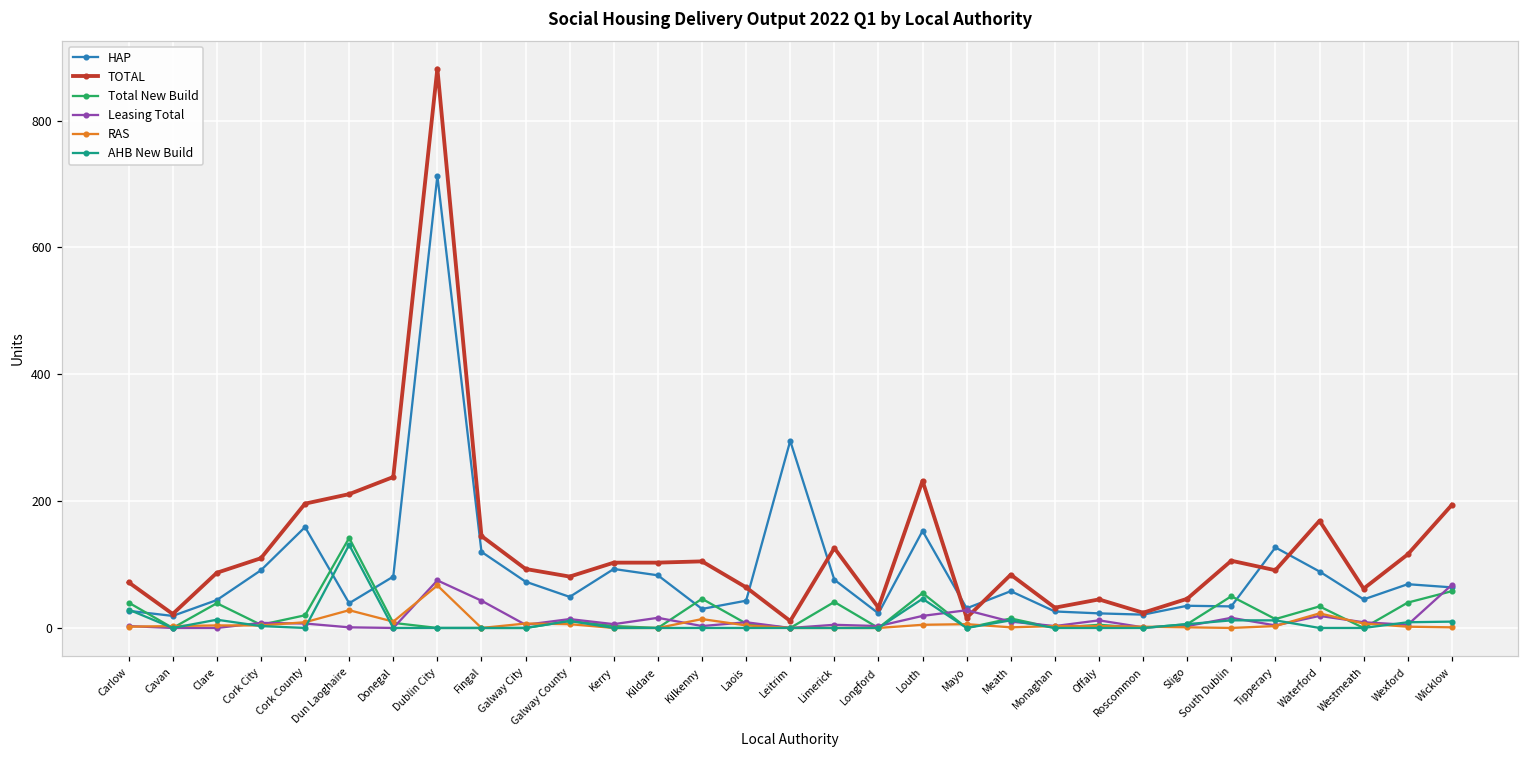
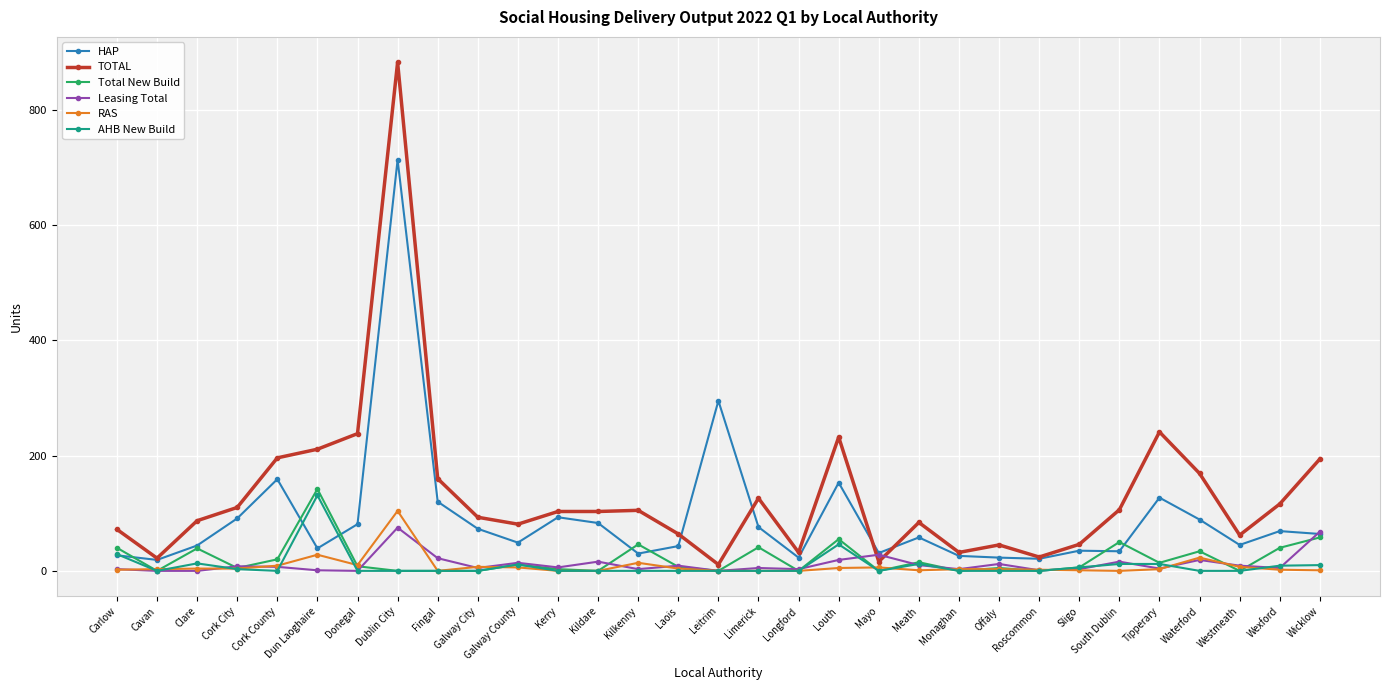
  {
    "HAP": {
      "Clare": 40,
      "Cork City": 90,
      "Cork County": 160,
      "Dun Laoghaire": 40,
      "Donegal": 80,
      "Dublin City": 710,
      "Fingal": 120,
      "Galway City": 70,
      "Galway County": 50,
      "Kerry": 90,
      "Kildare": 80,
      "Kilkenny": 30,
      "Laois": 40,
      "Leitrim": 300,
      "Limerick": 80,
      "Longford": 20,
      "Louth": 150,
      "Meath": 60,
      "Monaghan": 30,
      "Offaly": 20,
      "Sligo": 40,
      "South Dublin": 30,
      "Tipperary": 130,
      "Waterford": 90,
      "Westmeath": 50,
      "Wexford": 70
    },
    "TOTAL": {
      "Carlow": 70,
      "Clare": 90,
      "Cork City": 110,
      "Cork County": 200,
      "Dun Laoghaire": 210,
      "Donegal": 240,
      "Dublin City": 880,
-     "Fingal": 150,
+     "Fingal": 160,
      "Galway City": 90,
      "Galway County": 80,
      "Kerry": 100,
      "Kildare": 100,
      "Kilkenny": 110,
      "Laois": 60,
      "Leitrim": 10,
      "Limerick": 130,
      "Longford": 30,
      "Louth": 230,
      "Mayo": 20,
      "Meath": 80,
      "Monaghan": 30,
      "Offaly": 50,
      "Sligo": 50,
      "South Dublin": 110,
-     "Tipperary": 90,
+     "Tipperary": 240,
      "Waterford": 170,
      "Westmeath": 60,
      "Wexford": 120,
      "Wicklow": 190
    },
    "Leasing Total": {
      "Dun Laoghaire": 0,
      "Dublin City": 80,
-     "Fingal": 40,
+     "Fingal": 20,
      "Kildare": 20,
      "Limerick": 10,
      "Louth": 20,
      "Offaly": 10
    },
    "RAS": {
      "Dun Laoghaire": 30,
-     "Dublin City": 70,
+     "Dublin City": 100,
      "Galway County": 10,
      "Kilkenny": 10,
      "Louth": 10,
      "Mayo": 10,
      "Meath": 0,
      "South Dublin": 0,
      "Wicklow": 0
    }
  }
